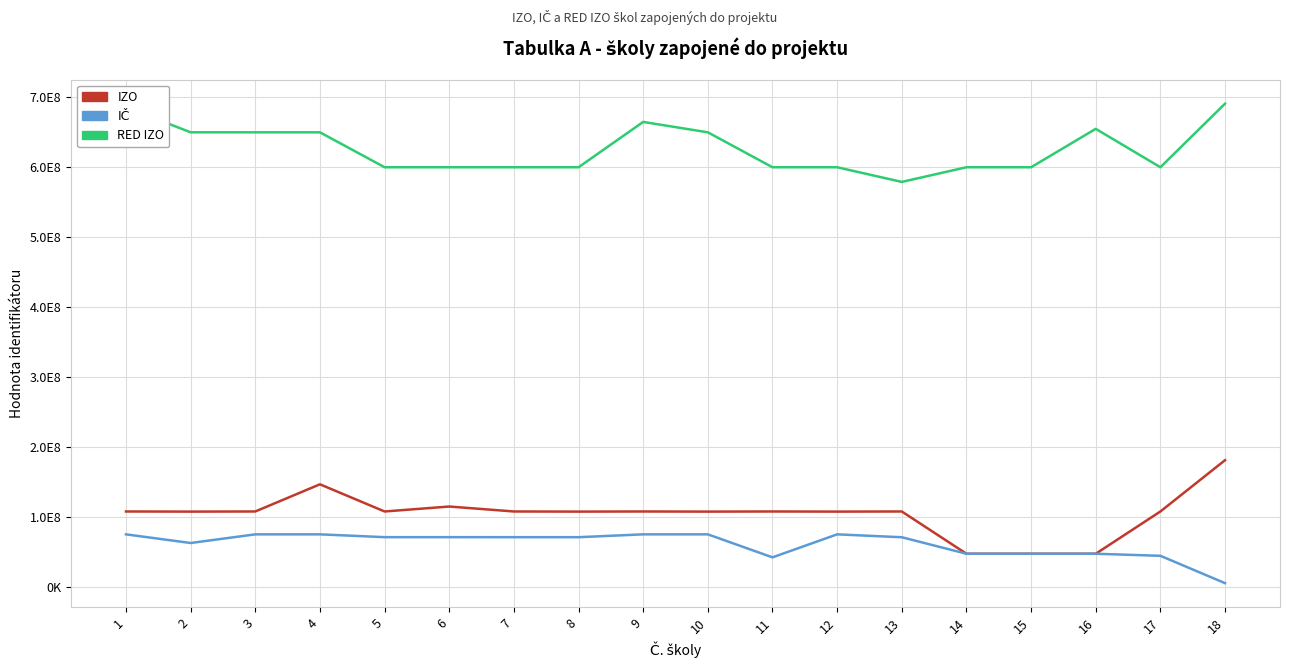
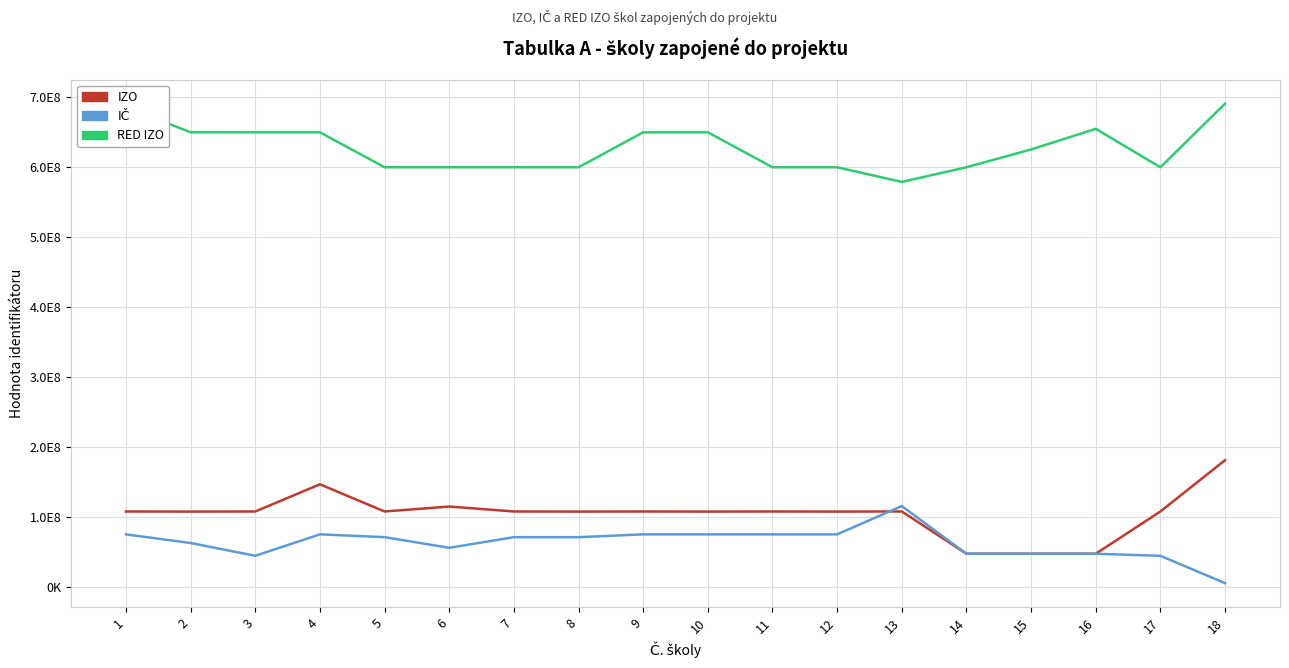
  {
    "IZO": {
      "1": 110000000,
      "2": 110000000,
      "3": 110000000,
      "4": 150000000,
      "5": 110000000,
      "6": 110000000,
      "7": 110000000,
      "8": 110000000,
      "9": 110000000,
      "10": 110000000,
      "11": 110000000,
      "12": 110000000,
      "13": 110000000,
      "17": 110000000,
      "18": 180000000
    },
    "IČ": {
      "1": 80000000,
      "2": 60000000,
-     "3": 80000000,
+     "3": 40000000,
      "4": 80000000,
      "5": 70000000,
-     "6": 70000000,
+     "6": 60000000,
      "7": 70000000,
      "8": 70000000,
      "9": 80000000,
      "10": 80000000,
-     "11": 40000000,
+     "11": 80000000,
      "12": 80000000,
-     "13": 70000000,
+     "13": 120000000,
      "17": 40000000,
      "18": 10000000
    },
    "RED IZO": {
      "2": 650000000,
      "3": 650000000,
      "4": 650000000,
      "5": 600000000,
      "6": 600000000,
      "7": 600000000,
      "8": 600000000,
-     "9": 660000000,
+     "9": 650000000,
      "10": 650000000,
      "11": 600000000,
      "12": 600000000,
      "13": 580000000,
      "14": 600000000,
-     "15": 600000000,
+     "15": 630000000,
      "16": 650000000,
      "17": 600000000,
      "18": 690000000
    }
  }
